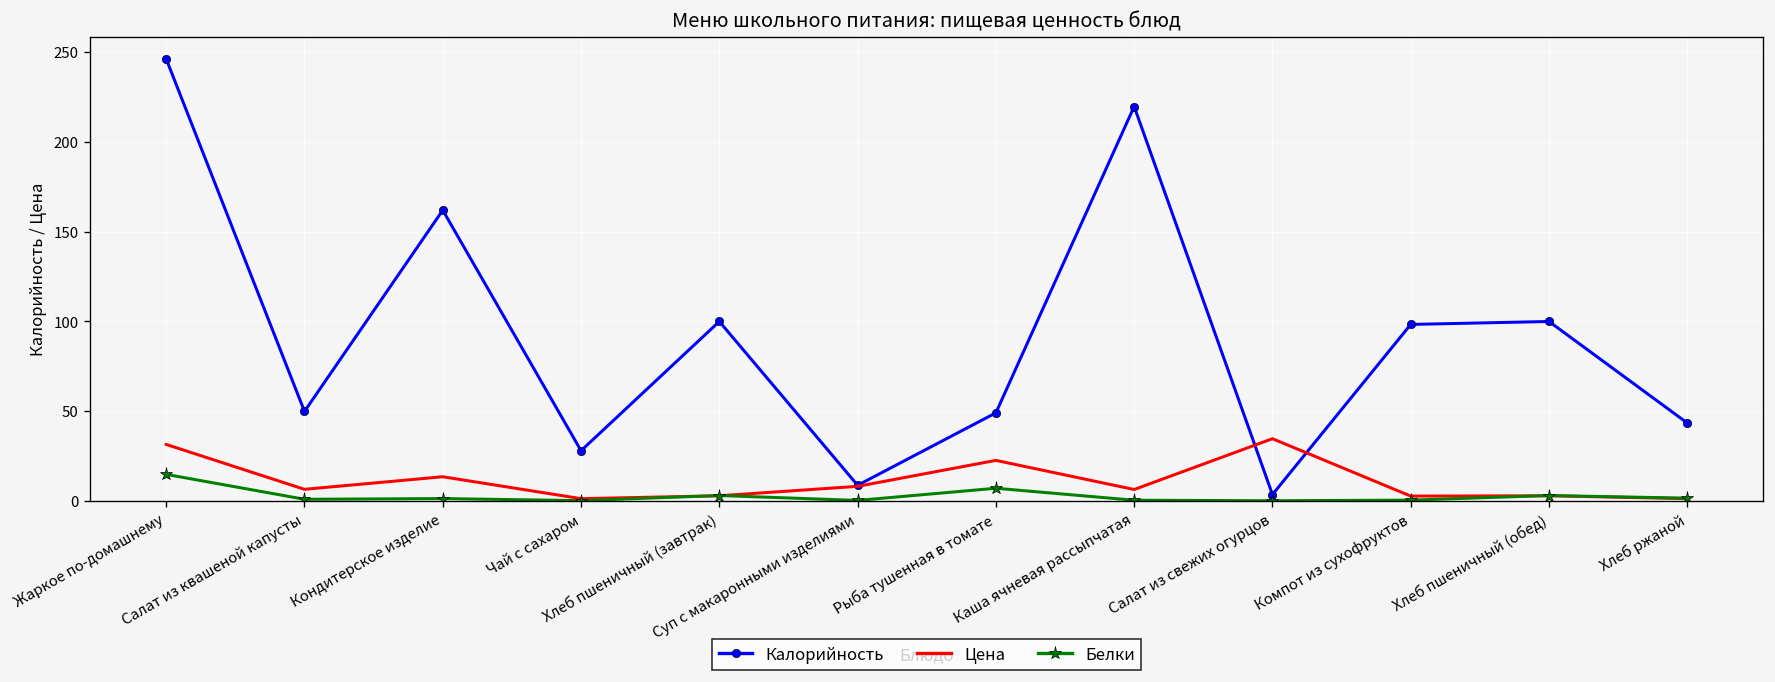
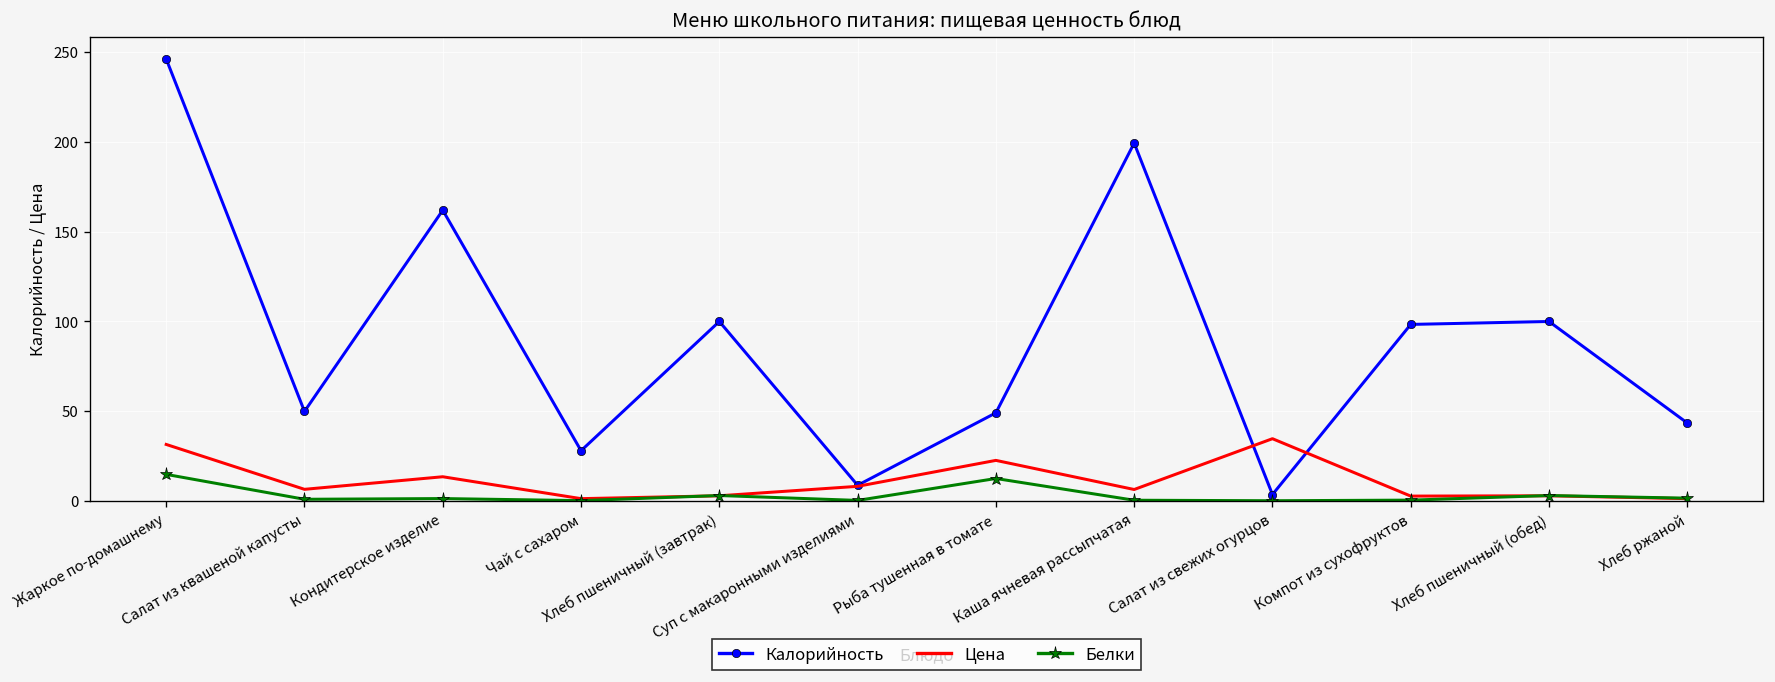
  {
    "Калорийность": {
      "Жаркое по-домашнему": 246,
      "Салат из квашеной капусты": 50,
      "Кондитерское изделие": 162,
      "Чай с сахаром": 28,
      "Хлеб пшеничный (завтрак)": 100,
      "Рыба тушенная в томате": 49,
-     "Каша ячневая рассыпчатая": 220,
+     "Каша ячневая рассыпчатая": 199,
      "Салат из свежих огурцов": 4,
      "Компот из сухофруктов": 98,
      "Хлеб пшеничный (обед)": 100,
      "Хлеб ржаной": 43
    },
    "Цена": {
      "Жаркое по-домашнему": 32,
      "Салат из квашеной капусты": 7,
      "Кондитерское изделие": 14,
      "Рыба тушенная в томате": 23,
      "Каша ячневая рассыпчатая": 6,
      "Салат из свежих огурцов": 35,
      "Компот из сухофруктов": 3
    },
    "Белки": {
      "Жаркое по-домашнему": 15,
      "Салат из квашеной капусты": 1,
      "Кондитерское изделие": 1,
      "Суп с макаронными изделиями": 0,
-     "Рыба тушенная в томате": 7,
+     "Рыба тушенная в томате": 13,
      "Каша ячневая рассыпчатая": 0,
      "Салат из свежих огурцов": 0,
      "Компот из сухофруктов": 0
    }
  }
